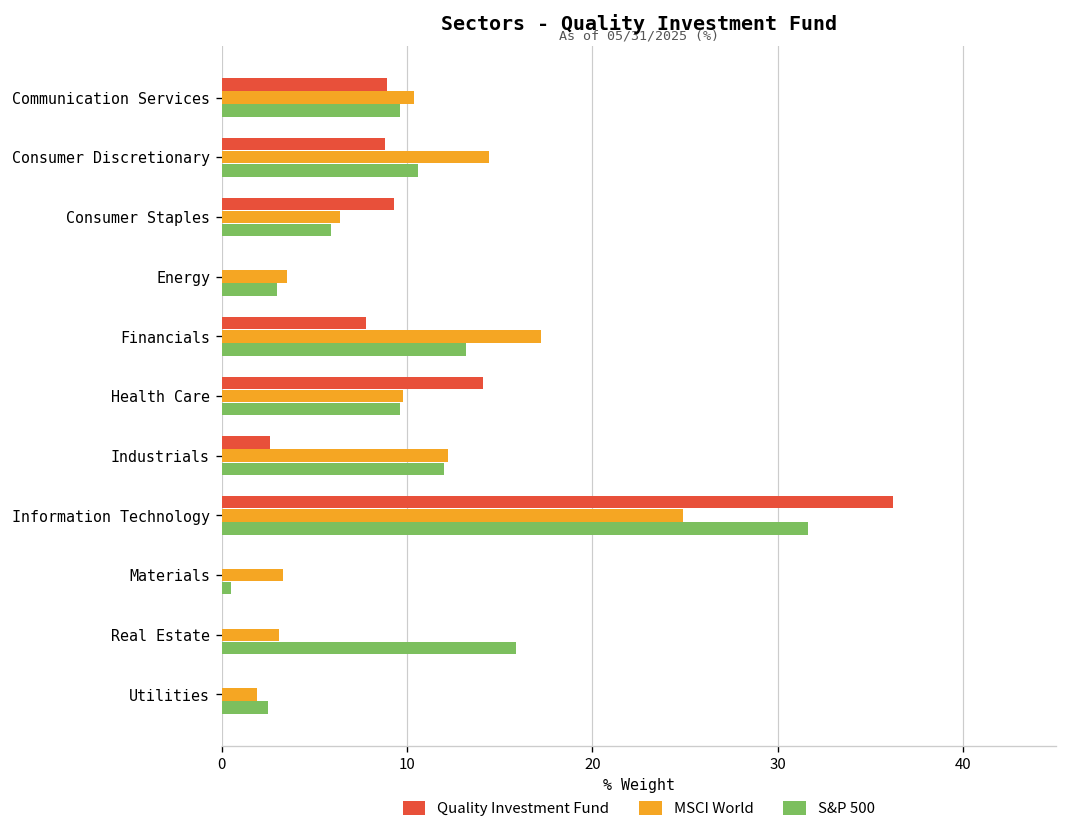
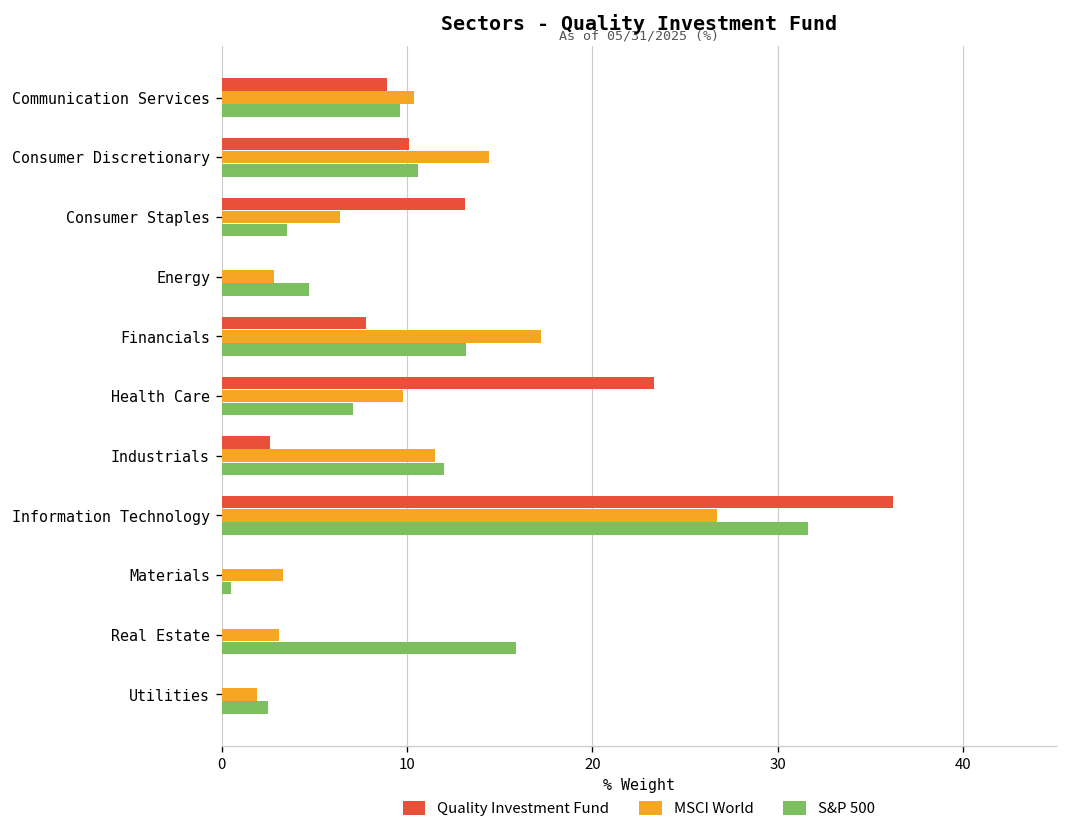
  {
    "Quality Investment Fund": {
      "Communication Services": 8.9,
-     "Consumer Discretionary": 8.8,
-     "Consumer Staples": 9.3,
+     "Consumer Discretionary": 10.1,
+     "Consumer Staples": 13.1,
      "Energy": 0.0,
      "Financials": 7.8,
-     "Health Care": 14.1,
+     "Health Care": 23.3,
      "Industrials": 2.6,
      "Information Technology": 36.2,
      "Materials": 0.0,
      "Real Estate": 0.0,
      "Utilities": 0.0
    },
    "MSCI World": {
      "Communication Services": 10.4,
      "Consumer Discretionary": 14.4,
      "Consumer Staples": 6.4,
-     "Energy": 3.5,
+     "Energy": 2.8,
      "Financials": 17.2,
      "Health Care": 9.8,
-     "Industrials": 12.2,
-     "Information Technology": 24.9,
+     "Industrials": 11.5,
+     "Information Technology": 26.7,
      "Materials": 3.3,
      "Real Estate": 3.1,
      "Utilities": 1.9
    },
    "S&P 500": {
      "Communication Services": 9.6,
      "Consumer Discretionary": 10.6,
-     "Consumer Staples": 5.9,
-     "Energy": 3.0,
+     "Consumer Staples": 3.5,
+     "Energy": 4.7,
      "Financials": 13.2,
-     "Health Care": 9.6,
+     "Health Care": 7.1,
      "Industrials": 12.0,
      "Information Technology": 31.6,
      "Materials": 0.5,
      "Real Estate": 15.9,
      "Utilities": 2.5
    }
  }
